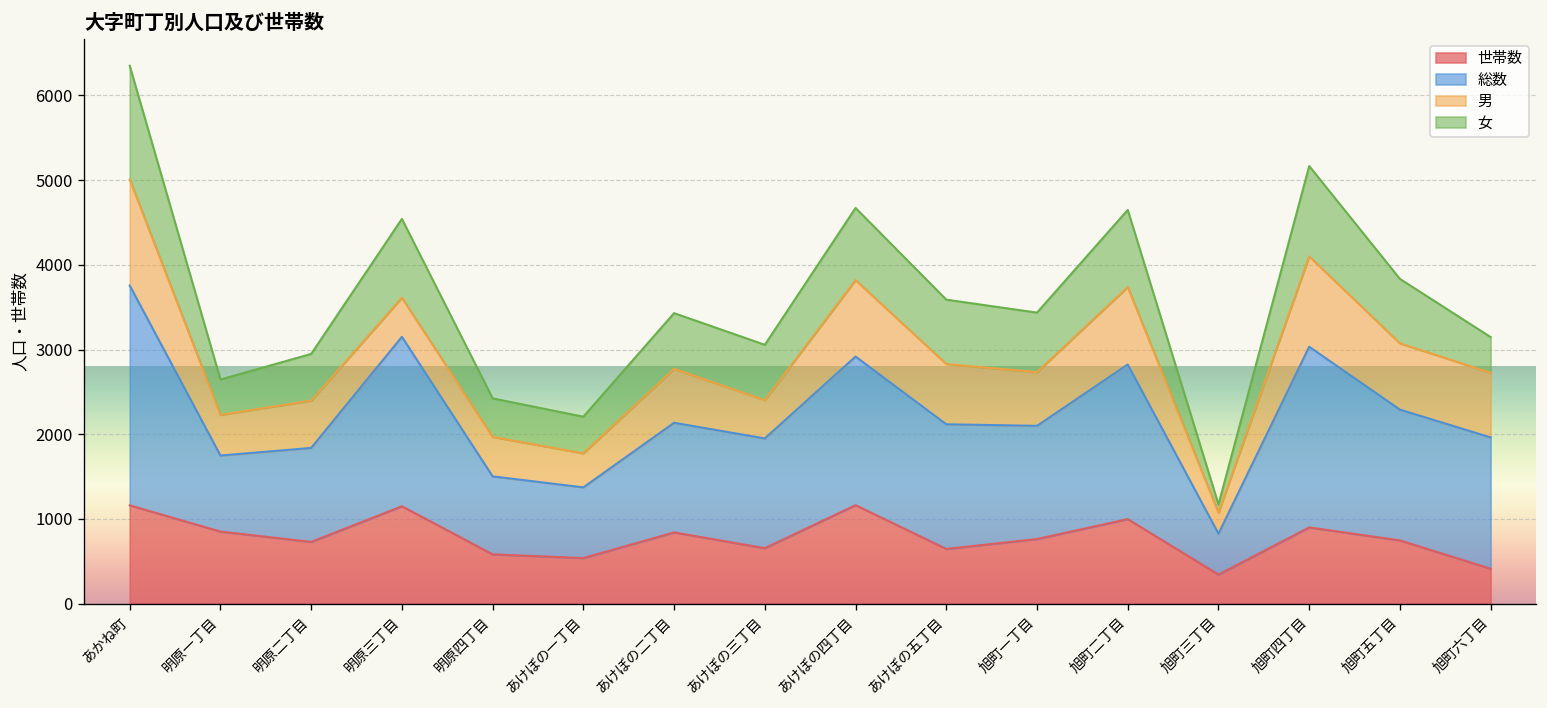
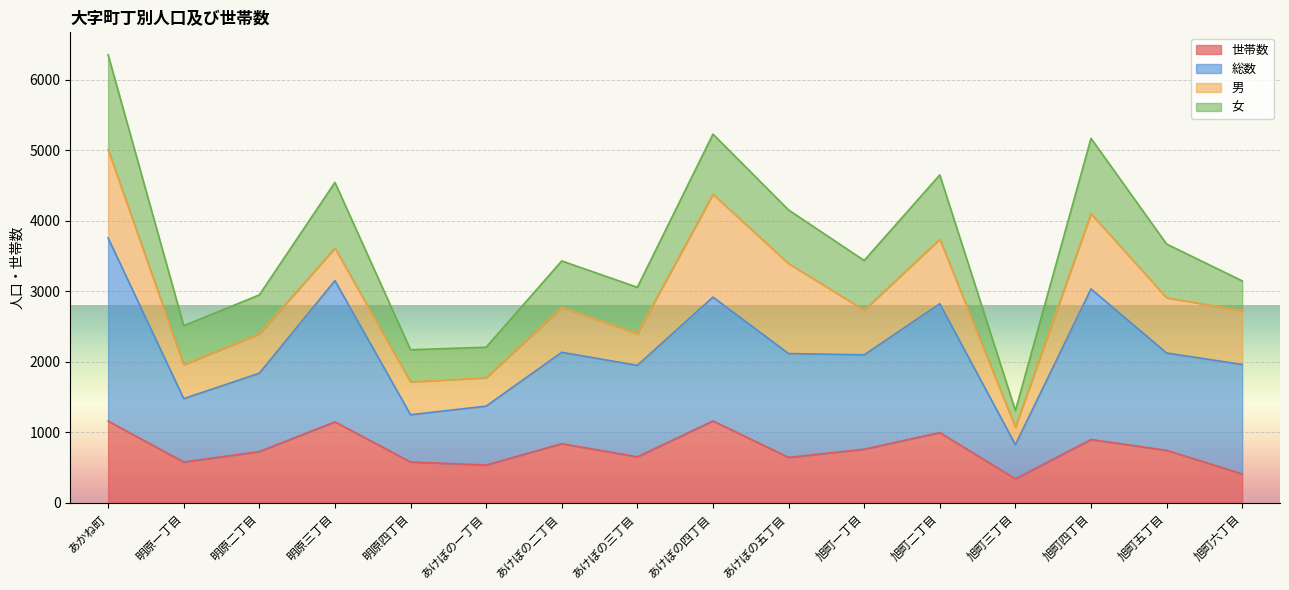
  {
    "世帯数": {
      "あかね町": 1200,
-     "明原一丁目": 900,
+     "明原一丁目": 600,
      "明原二丁目": 700,
      "明原三丁目": 1100,
      "明原四丁目": 600,
      "あけぼの一丁目": 500,
      "あけぼの二丁目": 800,
      "あけぼの三丁目": 700,
      "あけぼの四丁目": 1200,
      "あけぼの五丁目": 600,
      "旭町一丁目": 800,
      "旭町二丁目": 1000,
      "旭町三丁目": 300,
      "旭町四丁目": 900,
      "旭町五丁目": 700,
      "旭町六丁目": 400
    },
    "総数": {
      "あかね町": 2600,
      "明原一丁目": 900,
      "明原二丁目": 1100,
      "明原三丁目": 2000,
-     "明原四丁目": 900,
+     "明原四丁目": 700,
      "あけぼの一丁目": 800,
      "あけぼの二丁目": 1300,
      "あけぼの三丁目": 1300,
      "あけぼの四丁目": 1800,
      "あけぼの五丁目": 1500,
      "旭町一丁目": 1300,
      "旭町二丁目": 1800,
      "旭町三丁目": 500,
      "旭町四丁目": 2100,
-     "旭町五丁目": 1500,
+     "旭町五丁目": 1400,
      "旭町六丁目": 1600
    },
    "男": {
      "あかね町": 1300,
      "明原一丁目": 500,
      "明原二丁目": 600,
      "明原三丁目": 500,
      "明原四丁目": 500,
      "あけぼの一丁目": 400,
      "あけぼの二丁目": 600,
      "あけぼの三丁目": 500,
-     "あけぼの四丁目": 900,
-     "あけぼの五丁目": 700,
+     "あけぼの四丁目": 1500,
+     "あけぼの五丁目": 1300,
      "旭町一丁目": 600,
      "旭町二丁目": 900,
      "旭町三丁目": 200,
      "旭町四丁目": 1100,
      "旭町五丁目": 800,
      "旭町六丁目": 800
    },
    "女": {
      "あかね町": 1300,
-     "明原一丁目": 400,
+     "明原一丁目": 600,
      "明原二丁目": 600,
      "明原三丁目": 900,
      "明原四丁目": 500,
      "あけぼの一丁目": 400,
      "あけぼの二丁目": 700,
      "あけぼの三丁目": 700,
      "あけぼの四丁目": 900,
      "あけぼの五丁目": 800,
      "旭町一丁目": 700,
      "旭町二丁目": 900,
-     "旭町三丁目": 100,
+     "旭町三丁目": 200,
      "旭町四丁目": 1100,
      "旭町五丁目": 800,
      "旭町六丁目": 400
    }
  }
